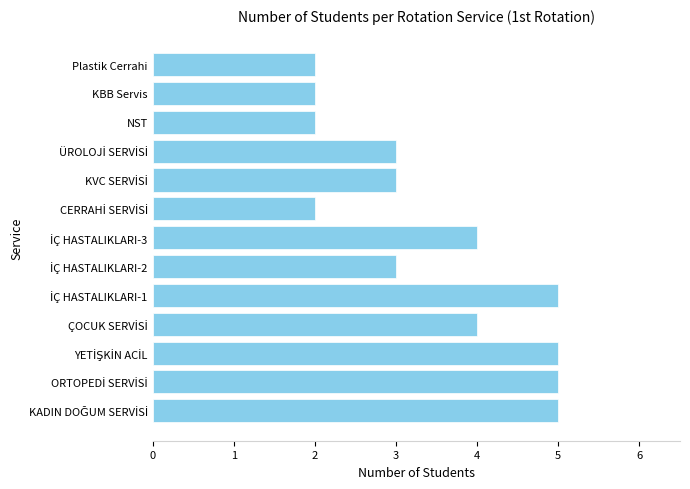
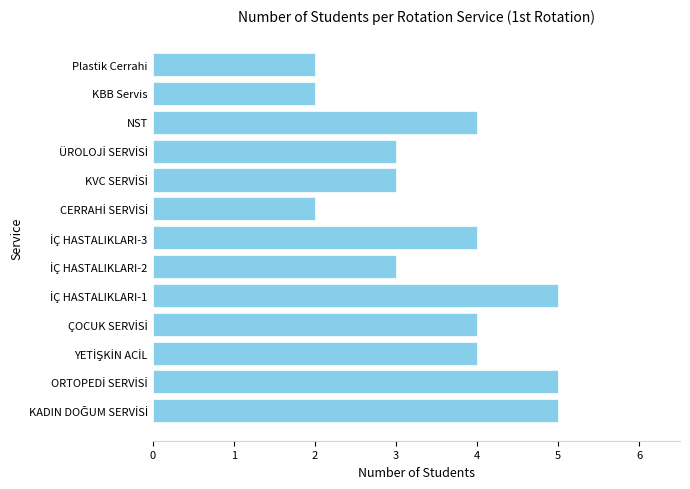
  {
    "Plastik Cerrahi": 2,
    "KBB Servis": 2,
-   "NST": 2,
+   "NST": 4,
    "ÜROLOJİ SERVİSİ": 3,
    "KVC SERVİSİ": 3,
    "CERRAHİ SERVİSİ": 2,
    "İÇ HASTALIKLARI-3": 4,
    "İÇ HASTALIKLARI-2": 3,
    "İÇ HASTALIKLARI-1": 5,
    "ÇOCUK SERVİSİ": 4,
-   "YETİŞKİN ACİL": 5,
+   "YETİŞKİN ACİL": 4,
    "ORTOPEDİ SERVİSİ": 5,
    "KADIN DOĞUM SERVİSİ": 5
  }
